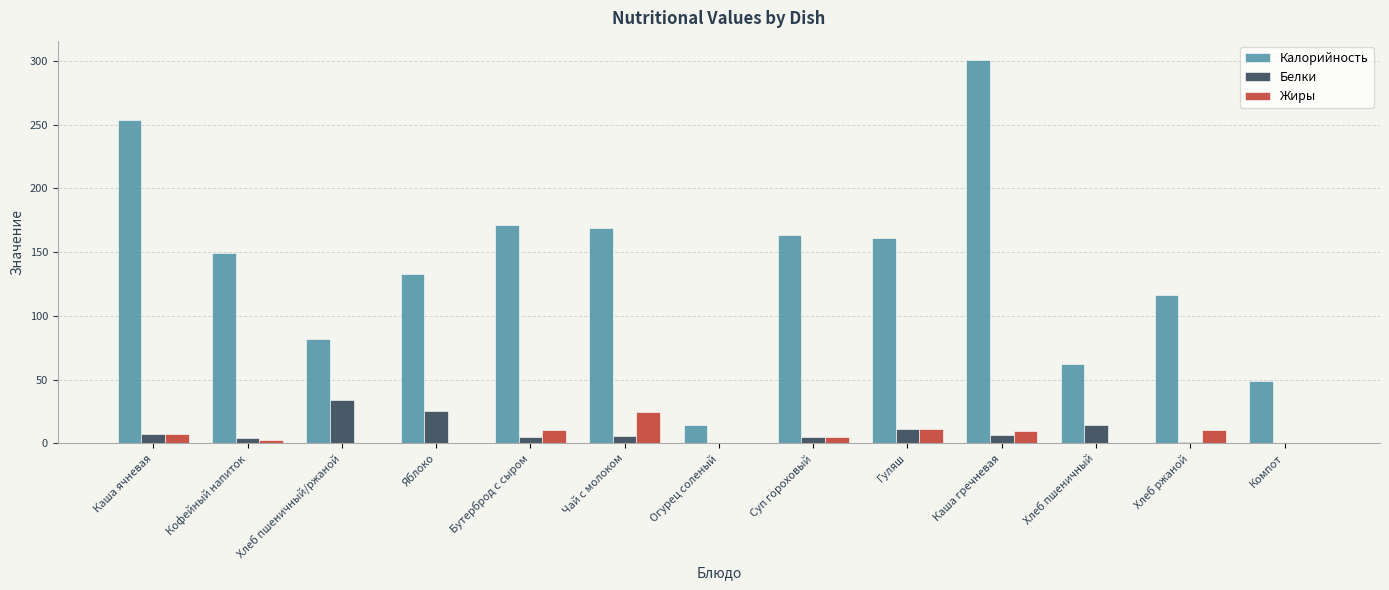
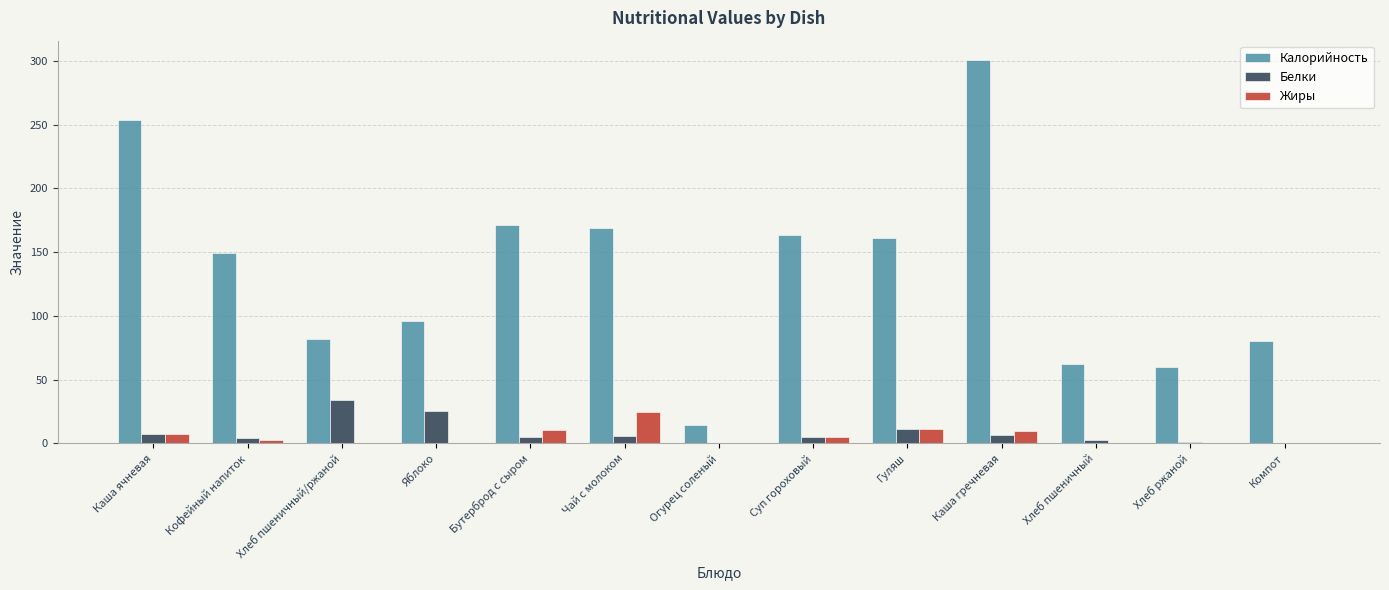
  {
    "Калорийность": {
      "Каша ячневая": 254,
      "Кофейный напиток": 149,
      "Хлеб пшеничный/ржаной": 82,
-     "Яблоко": 133,
+     "Яблоко": 96,
      "Бутерброд с сыром": 171,
      "Чай с молоком": 169,
      "Огурец соленый": 14,
      "Суп гороховый": 164,
      "Гуляш": 161,
      "Каша гречневая": 301,
      "Хлеб пшеничный": 62,
-     "Хлеб ржаной": 116,
-     "Компот": 49
+     "Хлеб ржаной": 60,
+     "Компот": 80
    },
    "Белки": {
      "Каша ячневая": 8,
      "Кофейный напиток": 4,
      "Хлеб пшеничный/ржаной": 34,
      "Яблоко": 26,
      "Бутерброд с сыром": 5,
      "Чай с молоком": 5,
      "Суп гороховый": 5,
      "Гуляш": 12,
      "Каша гречневая": 6,
-     "Хлеб пшеничный": 14
+     "Хлеб пшеничный": 2
    },
    "Жиры": {
      "Каша ячневая": 8,
      "Кофейный напиток": 3,
      "Бутерброд с сыром": 10,
      "Чай с молоком": 25,
      "Суп гороховый": 5,
      "Гуляш": 11,
      "Каша гречневая": 10,
-     "Хлеб ржаной": 10,
+     "Хлеб ржаной": 0,
      "Компот": 0
    }
  }
